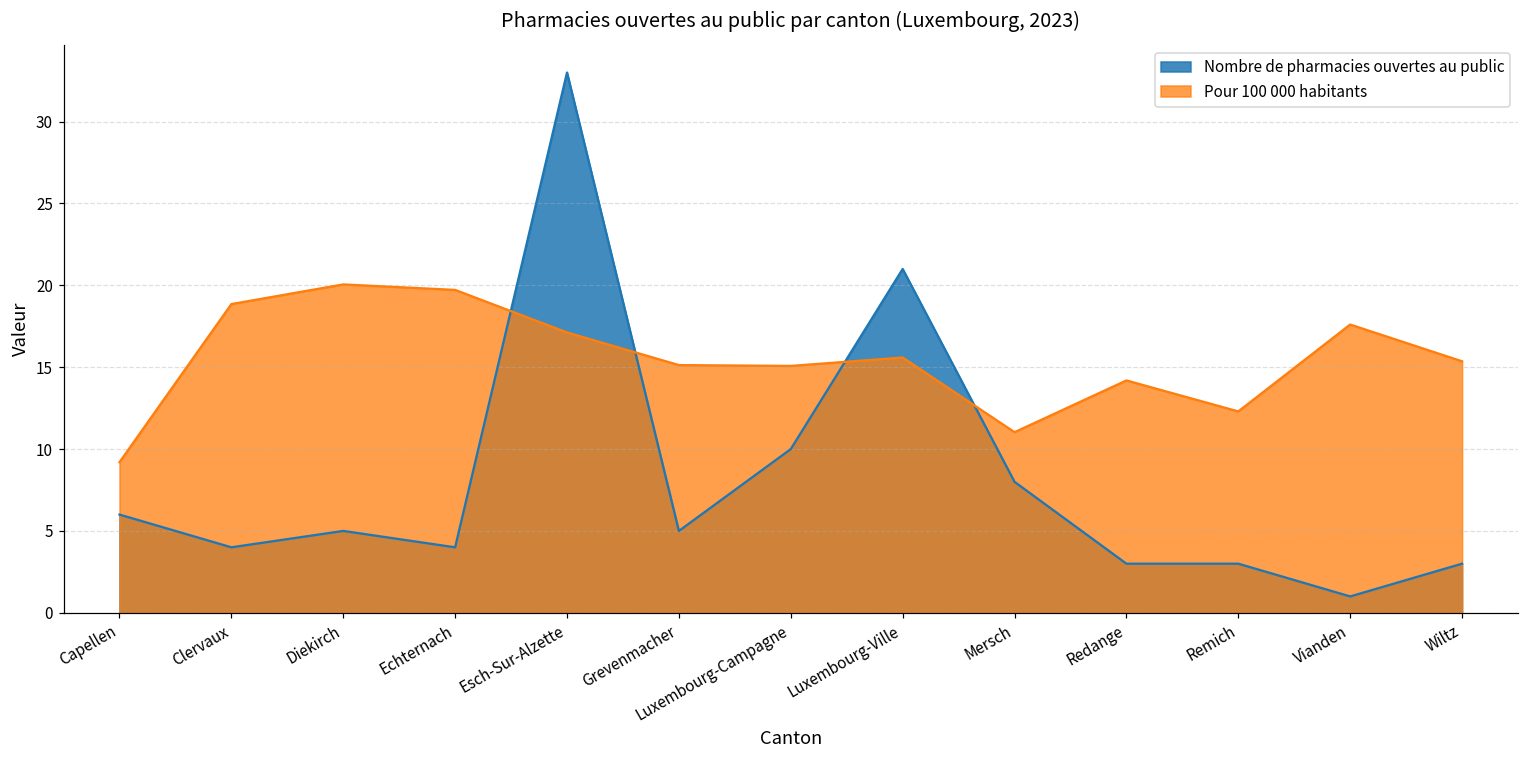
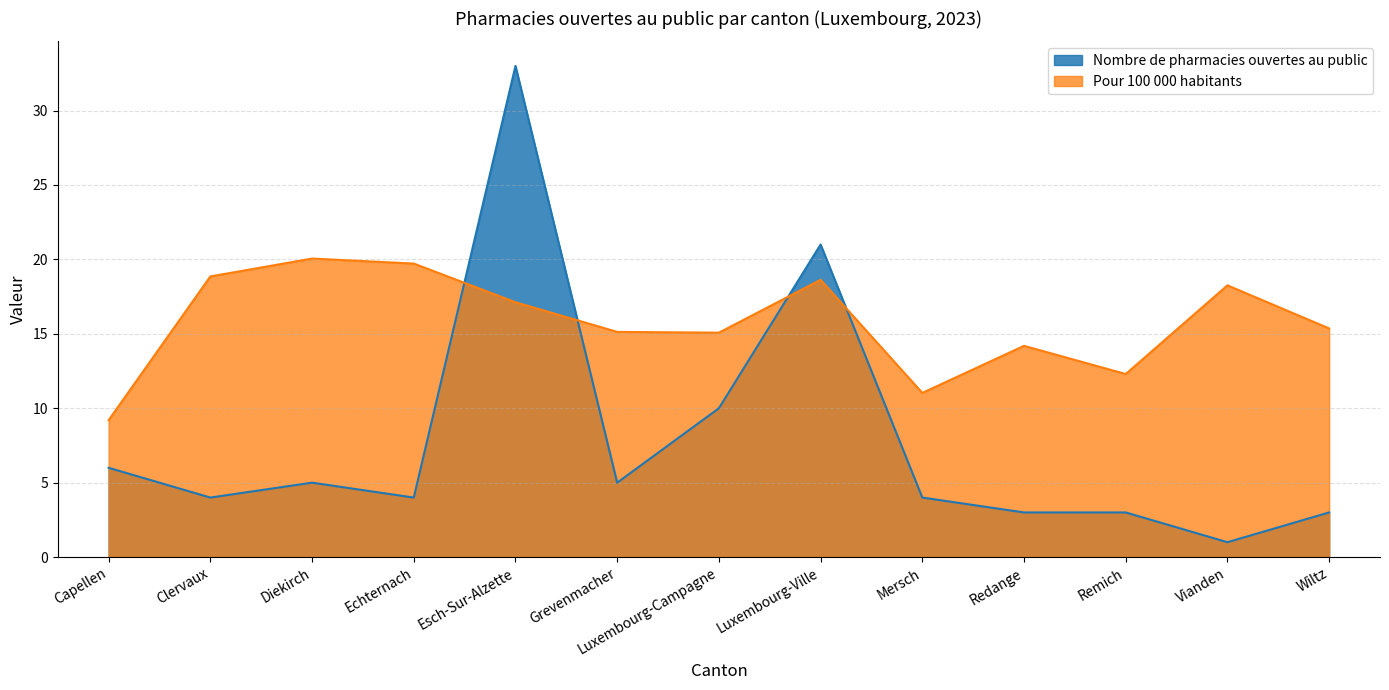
  {
    "Nombre de pharmacies ouvertes au public": {
      "Capellen": 6,
      "Clervaux": 4,
      "Diekirch": 5,
      "Echternach": 4,
      "Esch-Sur-Alzette": 33,
      "Grevenmacher": 5,
      "Luxembourg-Campagne": 10,
      "Luxembourg-Ville": 21,
-     "Mersch": 8,
+     "Mersch": 4,
      "Redange": 3,
      "Remich": 3,
      "Vianden": 1,
      "Wiltz": 3
    },
    "Pour 100 000 habitants": {
      "Capellen": 9.2,
      "Clervaux": 18.9,
      "Diekirch": 20.1,
      "Echternach": 19.7,
      "Esch-Sur-Alzette": 17.1,
      "Grevenmacher": 15.1,
      "Luxembourg-Campagne": 15.1,
-     "Luxembourg-Ville": 15.6,
+     "Luxembourg-Ville": 18.6,
      "Mersch": 11.0,
      "Redange": 14.2,
      "Remich": 12.3,
-     "Vianden": 17.6,
+     "Vianden": 18.3,
      "Wiltz": 15.4
    }
  }
